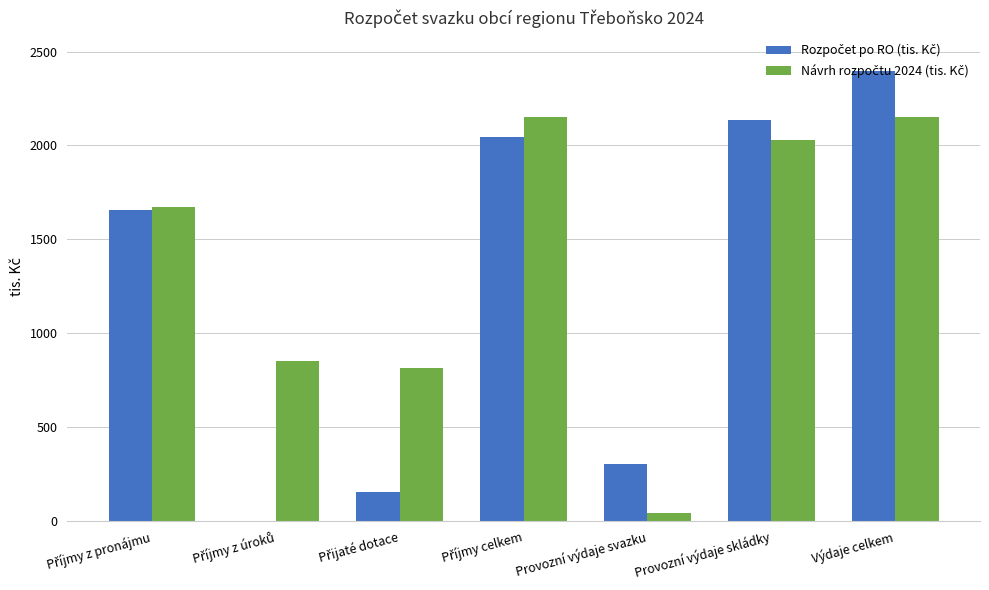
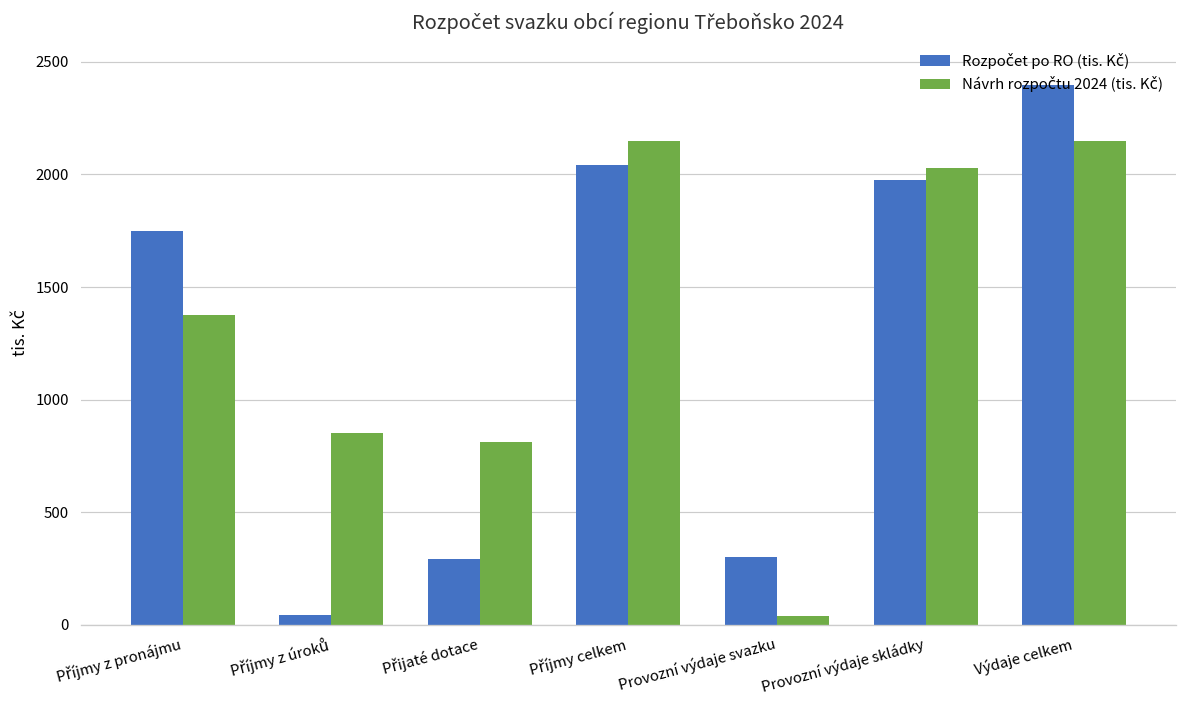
  {
    "Rozpočet po RO (tis. Kč)": {
-     "Příjmy z pronájmu": 1660,
-     "Příjmy z úroků": 0,
-     "Přijaté dotace": 150,
+     "Příjmy z pronájmu": 1750,
+     "Příjmy z úroků": 50,
+     "Přijaté dotace": 290,
      "Příjmy celkem": 2040,
      "Provozní výdaje svazku": 300,
-     "Provozní výdaje skládky": 2130,
+     "Provozní výdaje skládky": 1970,
      "Výdaje celkem": 2400
    },
    "Návrh rozpočtu 2024 (tis. Kč)": {
-     "Příjmy z pronájmu": 1670,
+     "Příjmy z pronájmu": 1380,
      "Příjmy z úroků": 850,
      "Přijaté dotace": 810,
      "Příjmy celkem": 2150,
      "Provozní výdaje svazku": 40,
      "Provozní výdaje skládky": 2030,
      "Výdaje celkem": 2150
    }
  }
